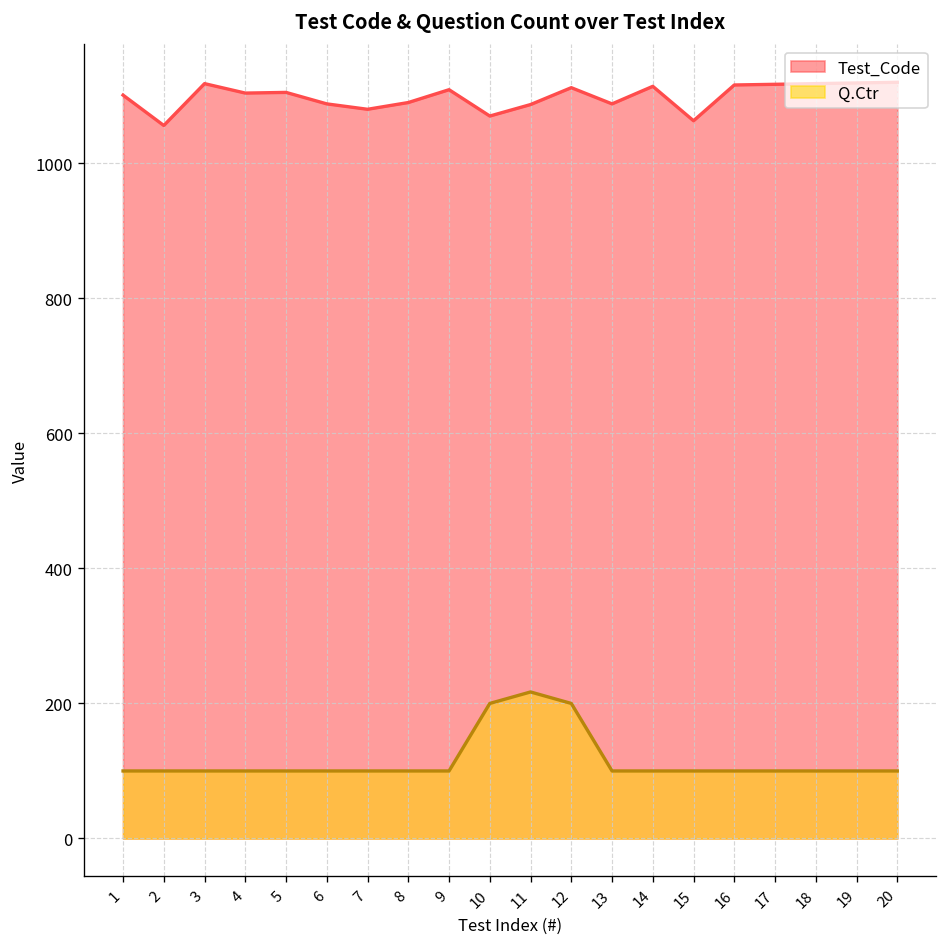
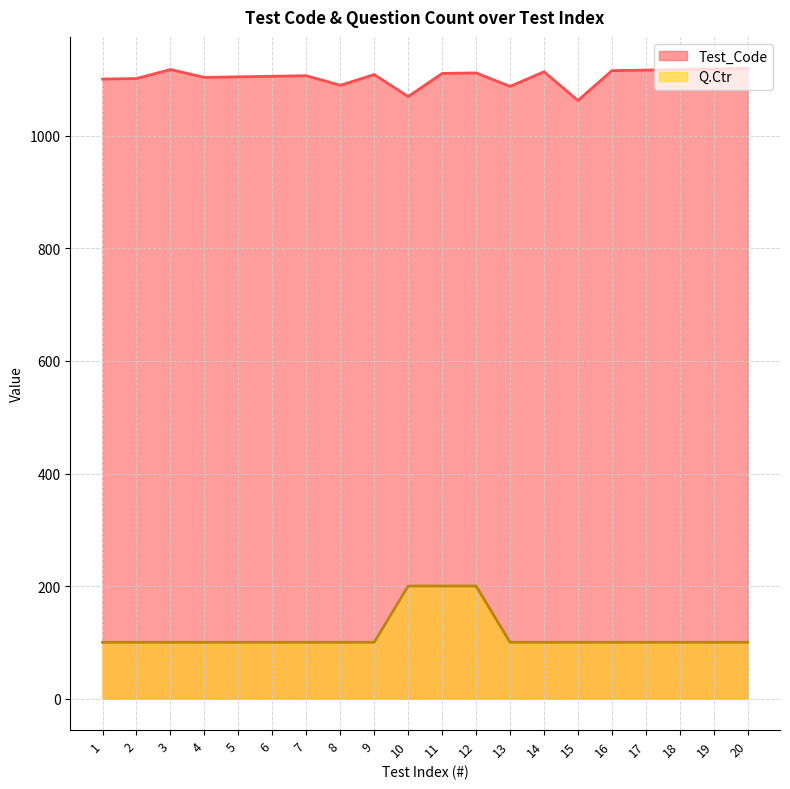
  {
    "Test_Code": {
      "1": 1100,
-     "2": 1060,
+     "2": 1100,
      "3": 1120,
      "4": 1100,
      "5": 1110,
-     "6": 1090,
-     "7": 1080,
+     "6": 1110,
+     "7": 1110,
      "8": 1090,
      "9": 1110,
      "10": 1070,
-     "11": 1090,
+     "11": 1110,
      "12": 1110,
      "13": 1090,
      "14": 1110,
      "15": 1060,
      "16": 1120,
      "17": 1120
    },
    "Q.Ctr": {
      "1": 100,
      "2": 100,
      "3": 100,
      "4": 100,
      "5": 100,
      "6": 100,
      "7": 100,
      "8": 100,
      "9": 100,
      "10": 200,
-     "11": 220,
+     "11": 200,
      "12": 200,
      "13": 100,
      "14": 100,
      "15": 100,
      "16": 100,
      "17": 100,
      "18": 100,
      "19": 100,
      "20": 100
    }
  }
